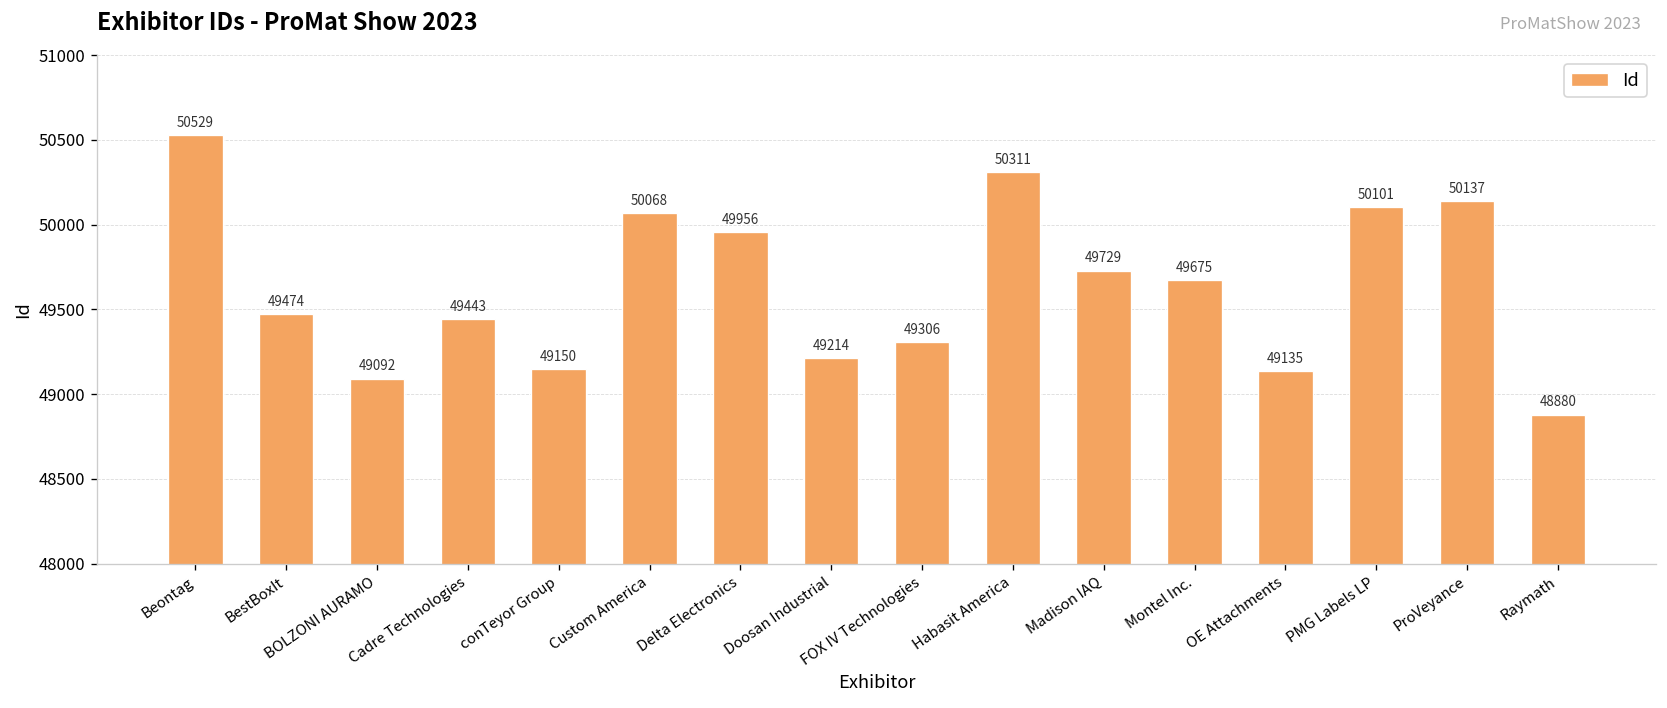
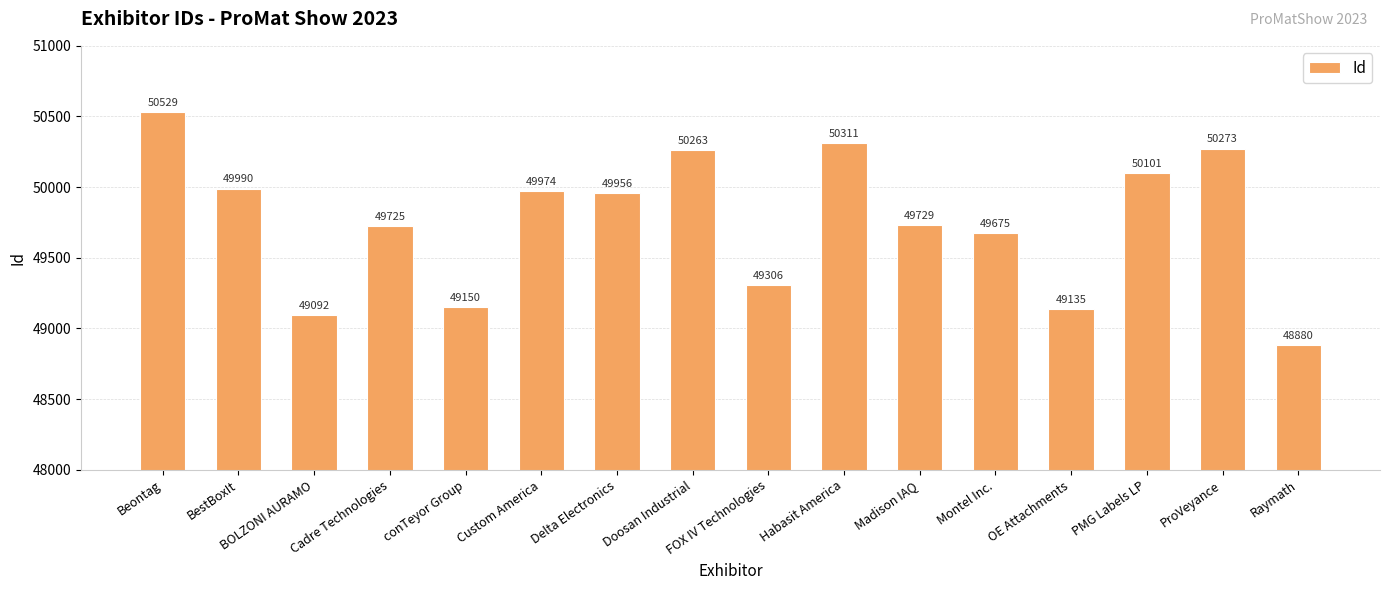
  {
    "Beontag": 50529,
-   "BestBoxIt": 49474,
+   "BestBoxIt": 49990,
    "BOLZONI AURAMO": 49092,
-   "Cadre Technologies": 49443,
+   "Cadre Technologies": 49725,
    "conTeyor Group": 49150,
-   "Custom America": 50068,
+   "Custom America": 49974,
    "Delta Electronics": 49956,
-   "Doosan Industrial": 49214,
+   "Doosan Industrial": 50263,
    "FOX IV Technologies": 49306,
    "Habasit America": 50311,
    "Madison IAQ": 49729,
    "Montel Inc.": 49675,
    "OE Attachments": 49135,
    "PMG Labels LP": 50101,
-   "ProVeyance": 50137,
+   "ProVeyance": 50273,
    "Raymath": 48880
  }
